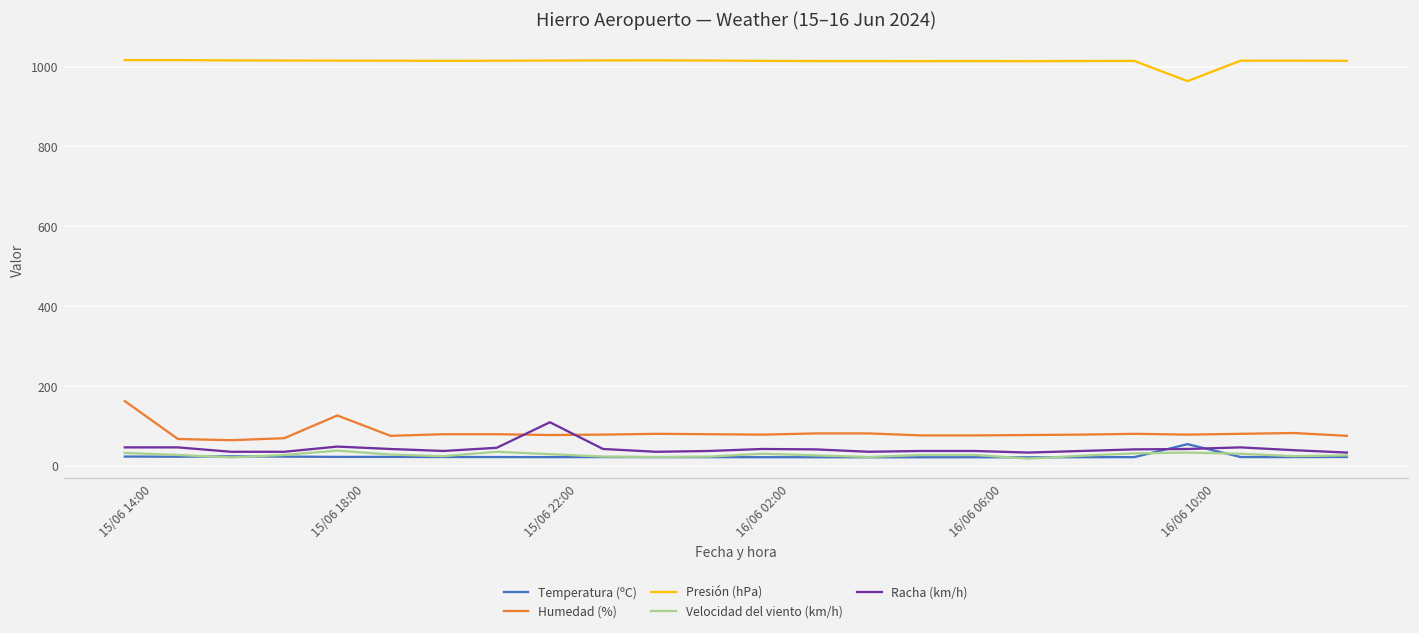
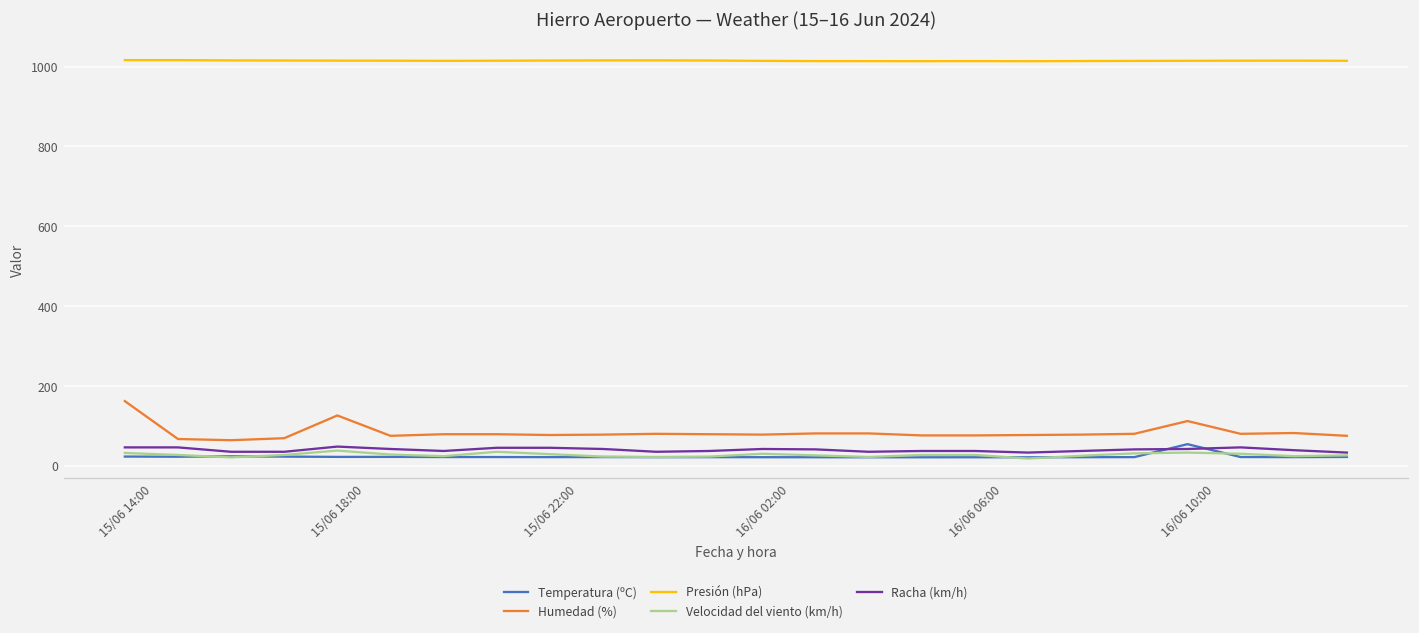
  {
    "Temperatura (ºC)": {
      "15/06 14:00": 20,
      "15/06 18:00": 20,
      "15/06 22:00": 20,
      "16/06 02:00": 20,
      "16/06 10:00": 50
    },
    "Humedad (%)": {
      "15/06 14:00": 160,
      "15/06 18:00": 130,
      "15/06 22:00": 80,
      "16/06 02:00": 80,
      "16/06 06:00": 80,
-     "16/06 10:00": 80
+     "16/06 10:00": 110
    },
    "Presión (hPa)": {
      "15/06 14:00": 1020,
      "15/06 18:00": 1020,
      "15/06 22:00": 1020,
      "16/06 02:00": 1010,
      "16/06 06:00": 1010,
-     "16/06 10:00": 960
+     "16/06 10:00": 1010
    },
    "Velocidad del viento (km/h)": {
      "15/06 14:00": 30,
      "15/06 18:00": 40,
      "15/06 22:00": 30,
      "16/06 02:00": 30,
      "16/06 10:00": 30
    },
    "Racha (km/h)": {
      "15/06 14:00": 50,
      "15/06 18:00": 50,
-     "15/06 22:00": 110,
+     "15/06 22:00": 50,
      "16/06 02:00": 40,
      "16/06 06:00": 40,
      "16/06 10:00": 40
    }
  }
